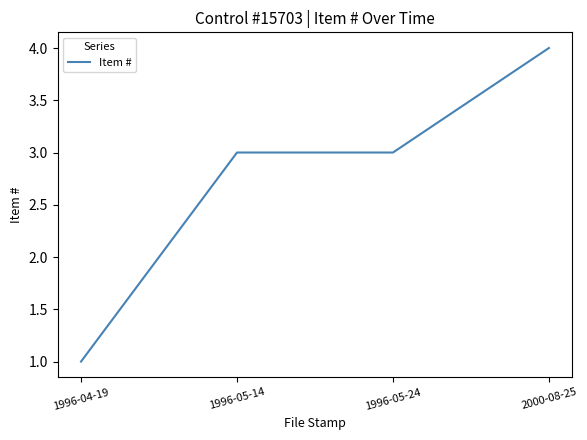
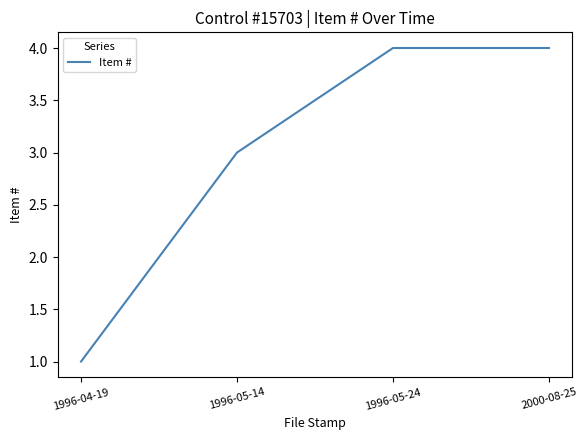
  {
    "1996-04-19": 1,
    "1996-05-14": 3,
-   "1996-05-24": 3,
+   "1996-05-24": 4,
    "2000-08-25": 4
  }
